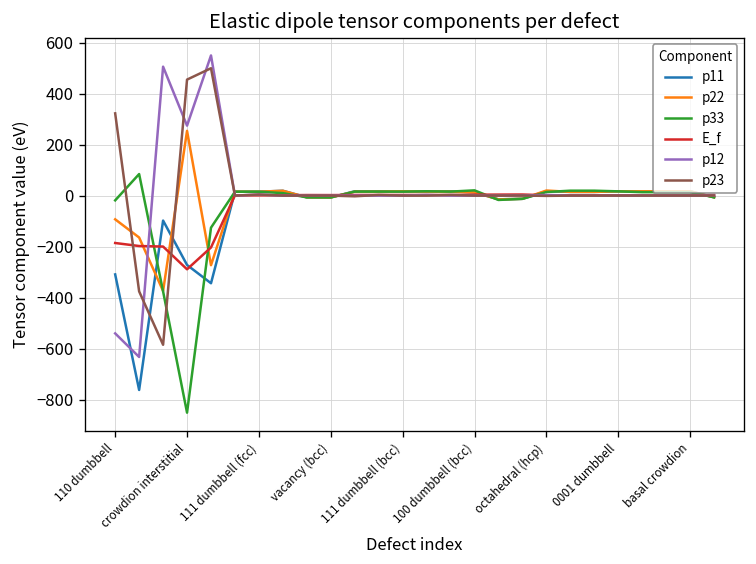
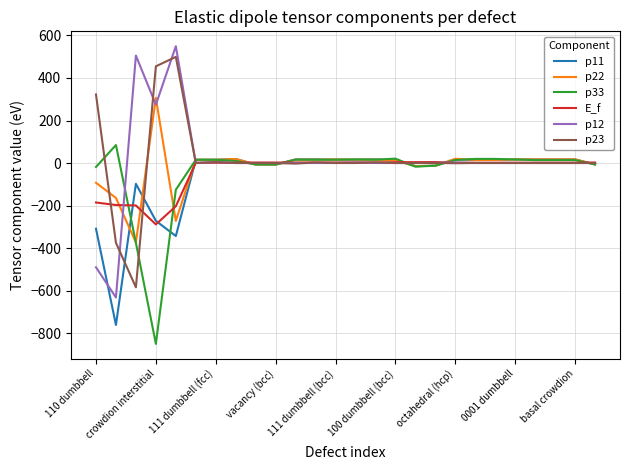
  {
    "p11": {
      "110 dumbbell": -310,
      "crowdion interstitial": -270
    },
    "p22": {
      "110 dumbbell": -90,
-     "crowdion interstitial": 250
+     "crowdion interstitial": 310
    },
    "p33": {
      "110 dumbbell": -20,
      "crowdion interstitial": -850
    },
    "E_f": {
      "110 dumbbell": -190,
      "crowdion interstitial": -290
    },
    "p12": {
-     "110 dumbbell": -540,
+     "110 dumbbell": -490,
      "crowdion interstitial": 270
    },
    "p23": {
      "110 dumbbell": 320,
      "crowdion interstitial": 450
    }
  }
